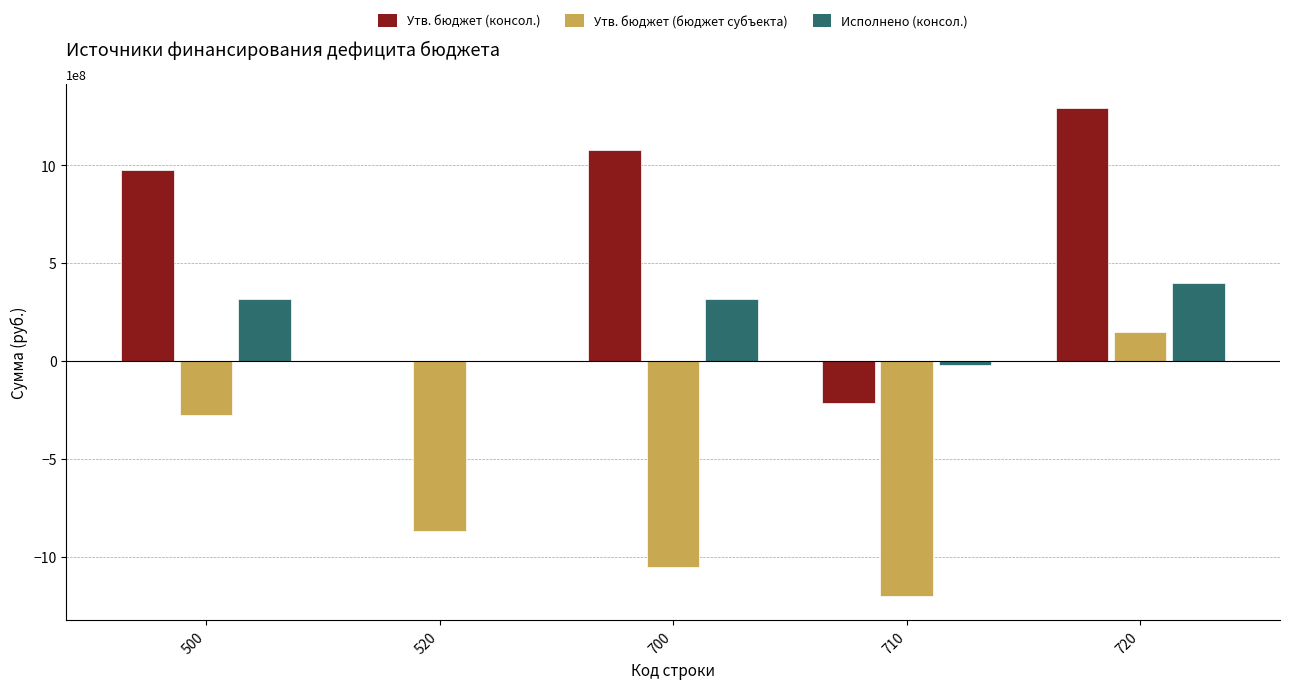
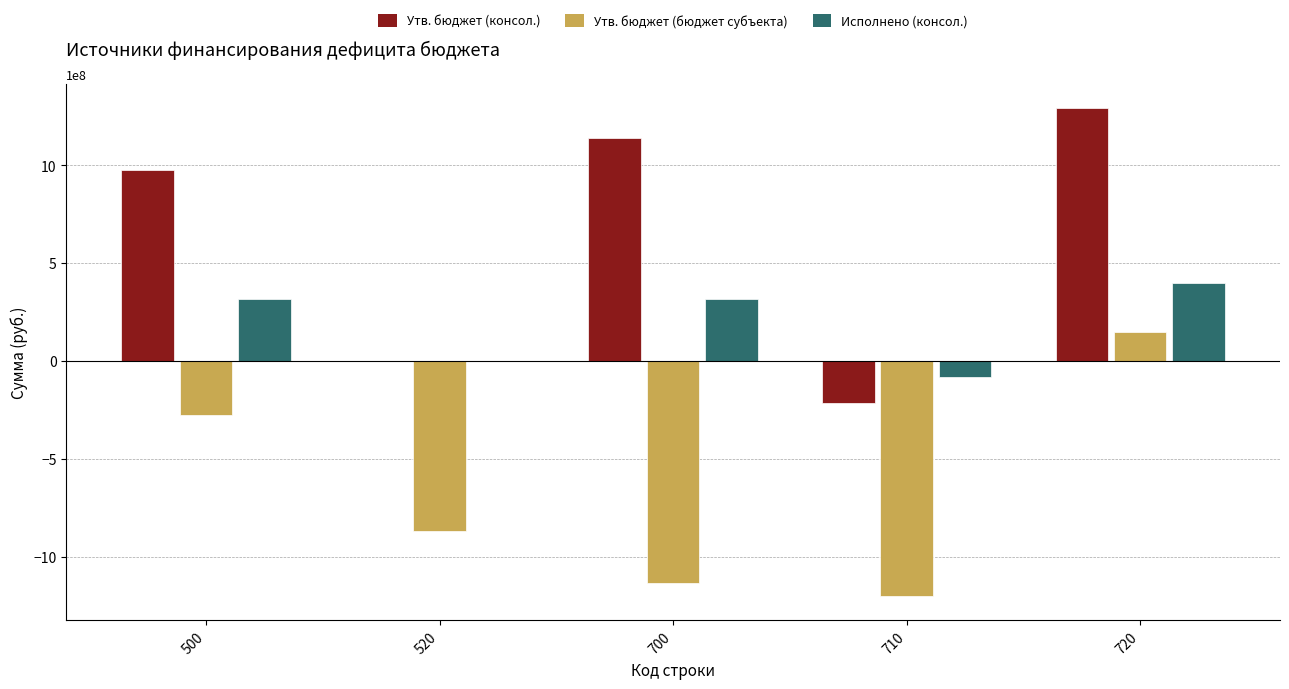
  {
    "Утв. бюджет (консол.)": {
      "500": 980000000,
      "520": 0,
-     "700": 1080000000,
+     "700": 1140000000,
      "710": -220000000,
      "720": 1290000000
    },
    "Утв. бюджет (бюджет субъекта)": {
      "500": -270000000,
      "520": -870000000,
-     "700": -1050000000,
+     "700": -1130000000,
      "710": -1200000000,
      "720": 150000000
    },
    "Исполнено (консол.)": {
      "500": 320000000,
      "520": 0,
      "700": 320000000,
-     "710": -20000000,
+     "710": -80000000,
      "720": 400000000
    }
  }
